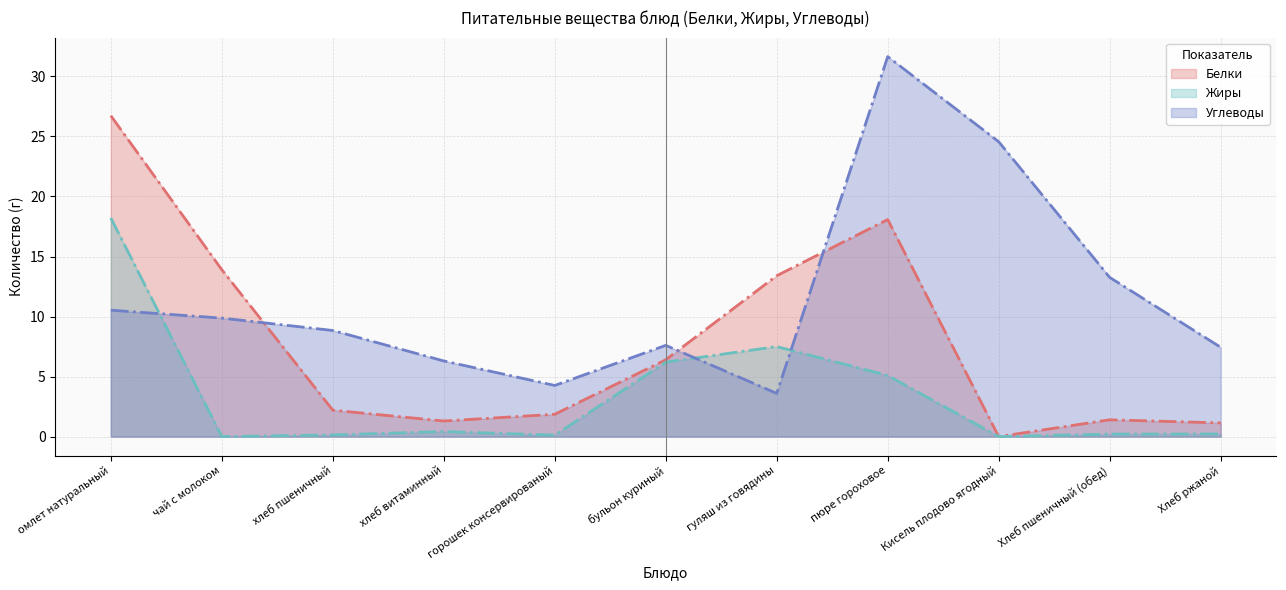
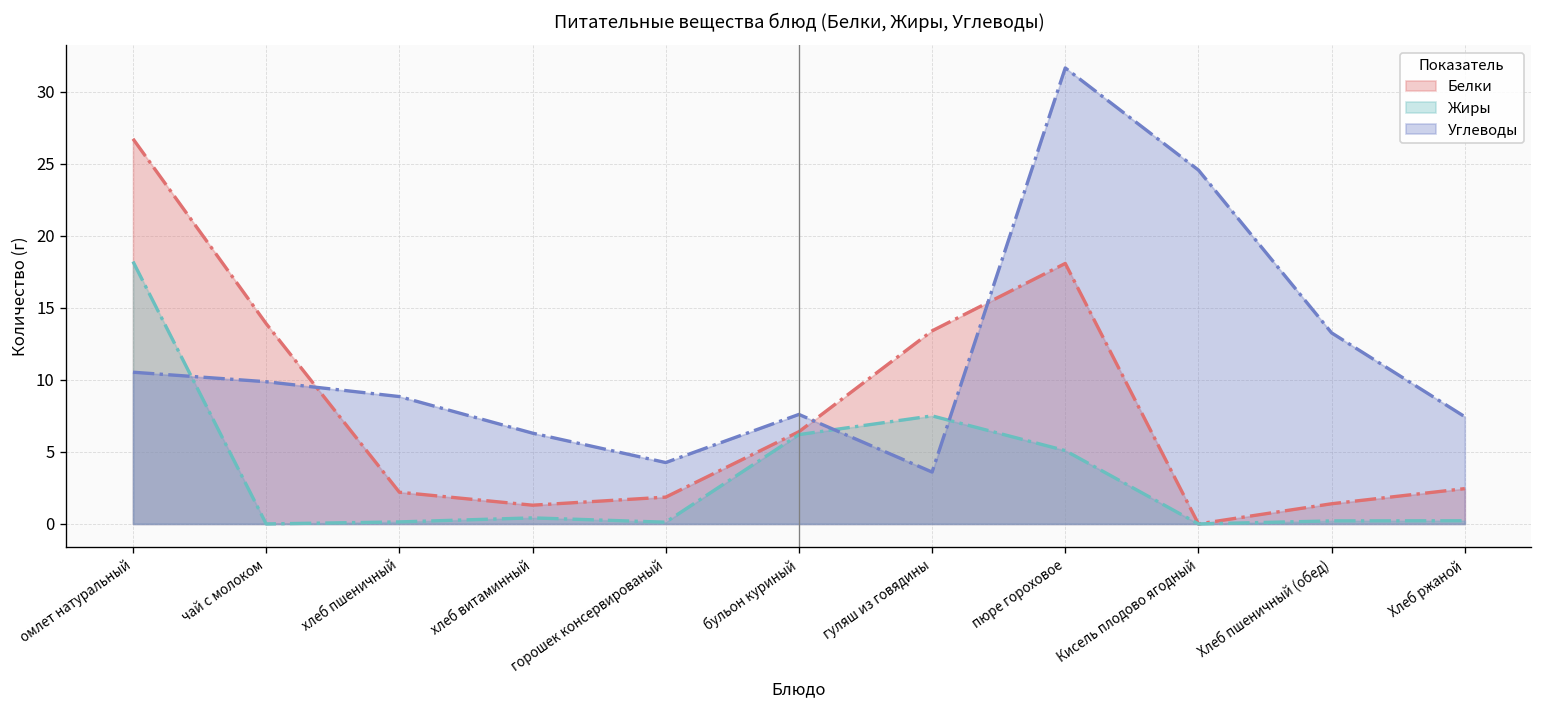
  {
    "Белки": {
      "омлет натуральный": 26.7,
      "чай с молоком": 13.9,
      "хлеб пшеничный": 2.2,
      "хлеб витаминный": 1.3,
      "горошек консервированый": 1.9,
      "гуляш из говядины": 13.4,
      "пюре гороховое": 18.1,
      "Хлеб пшеничный (обед)": 1.4,
-     "Хлеб ржаной": 1.1
+     "Хлеб ржаной": 2.5
    }
  }
